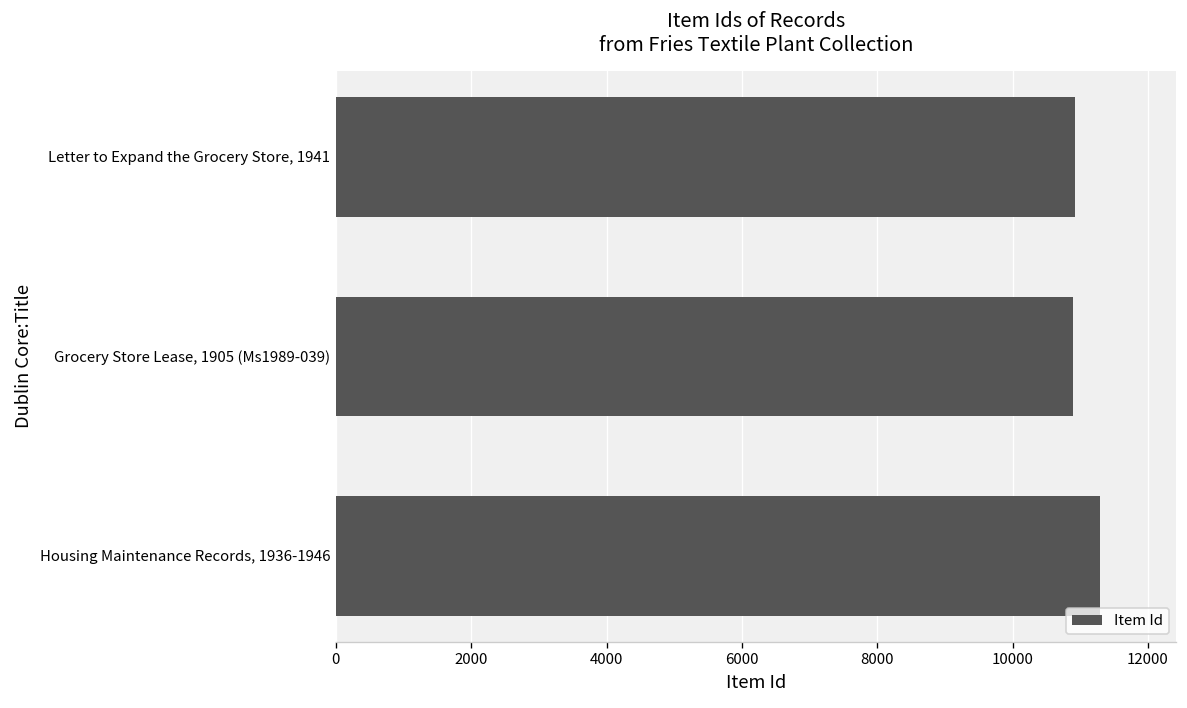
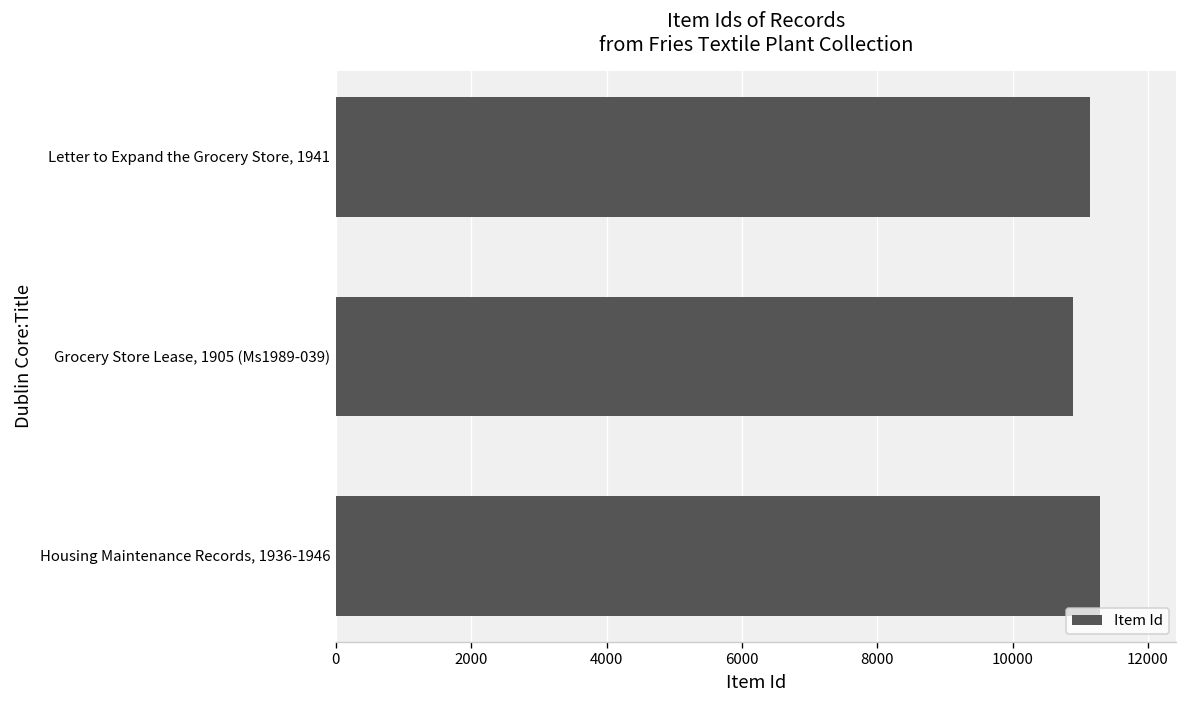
  {
-   "Letter to Expand the Grocery Store, 1941": 10900,
+   "Letter to Expand the Grocery Store, 1941": 11200,
    "Grocery Store Lease, 1905 (Ms1989-039)": 10900,
    "Housing Maintenance Records, 1936-1946": 11300
  }
